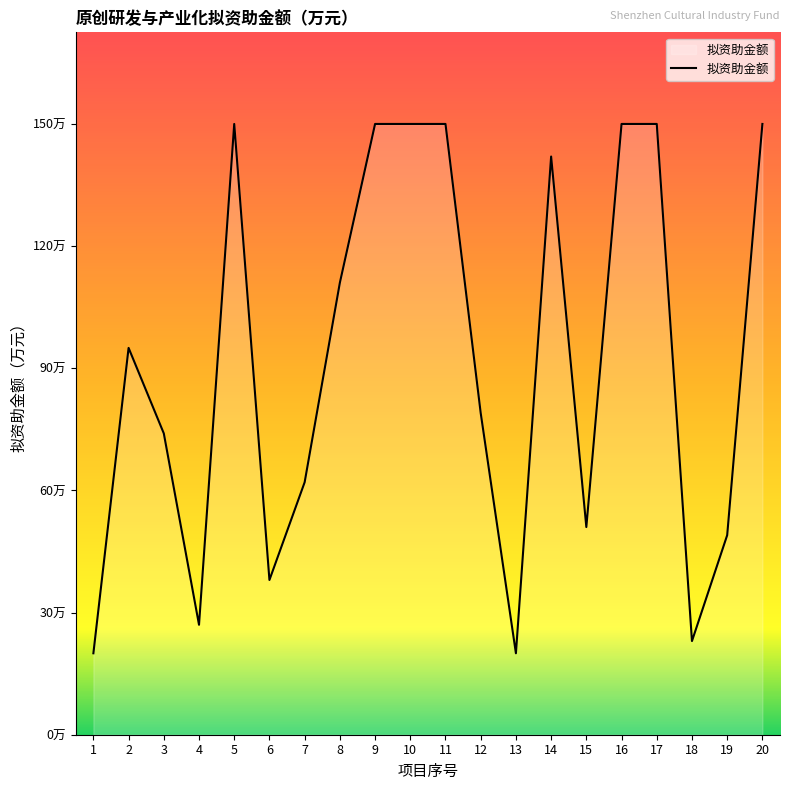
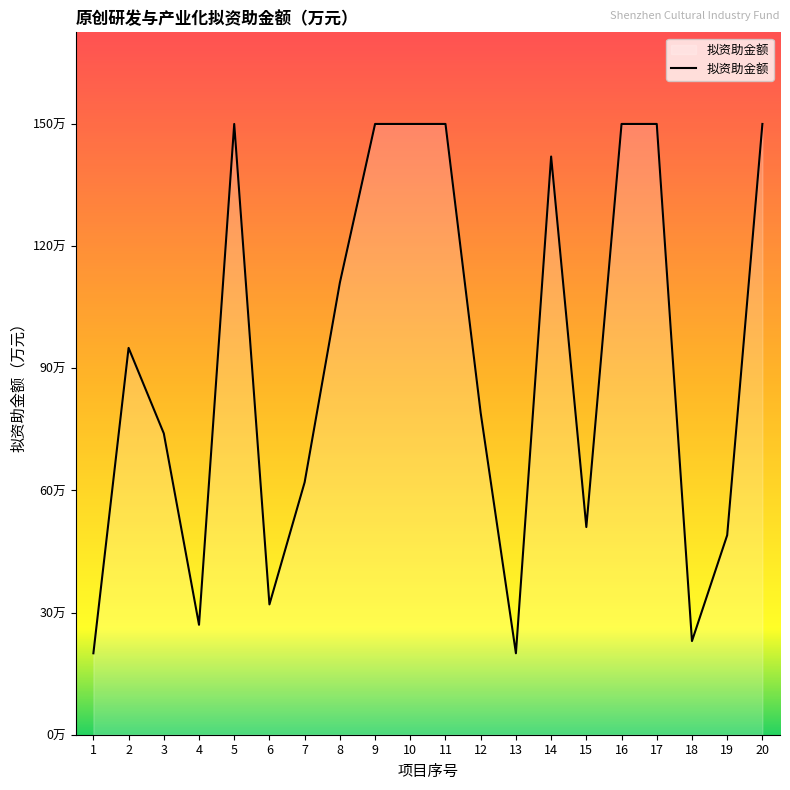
  {
    "1": "20万",
    "2": "95万",
    "3": "74万",
    "4": "27万",
    "5": "150万",
-   "6": "38万",
+   "6": "32万",
    "7": "62万",
    "8": "111万",
    "9": "150万",
    "10": "150万",
    "11": "150万",
    "12": "79万",
    "13": "20万",
    "14": "142万",
    "15": "51万",
    "16": "150万",
    "17": "150万",
    "18": "23万",
    "19": "49万",
    "20": "150万"
  }
